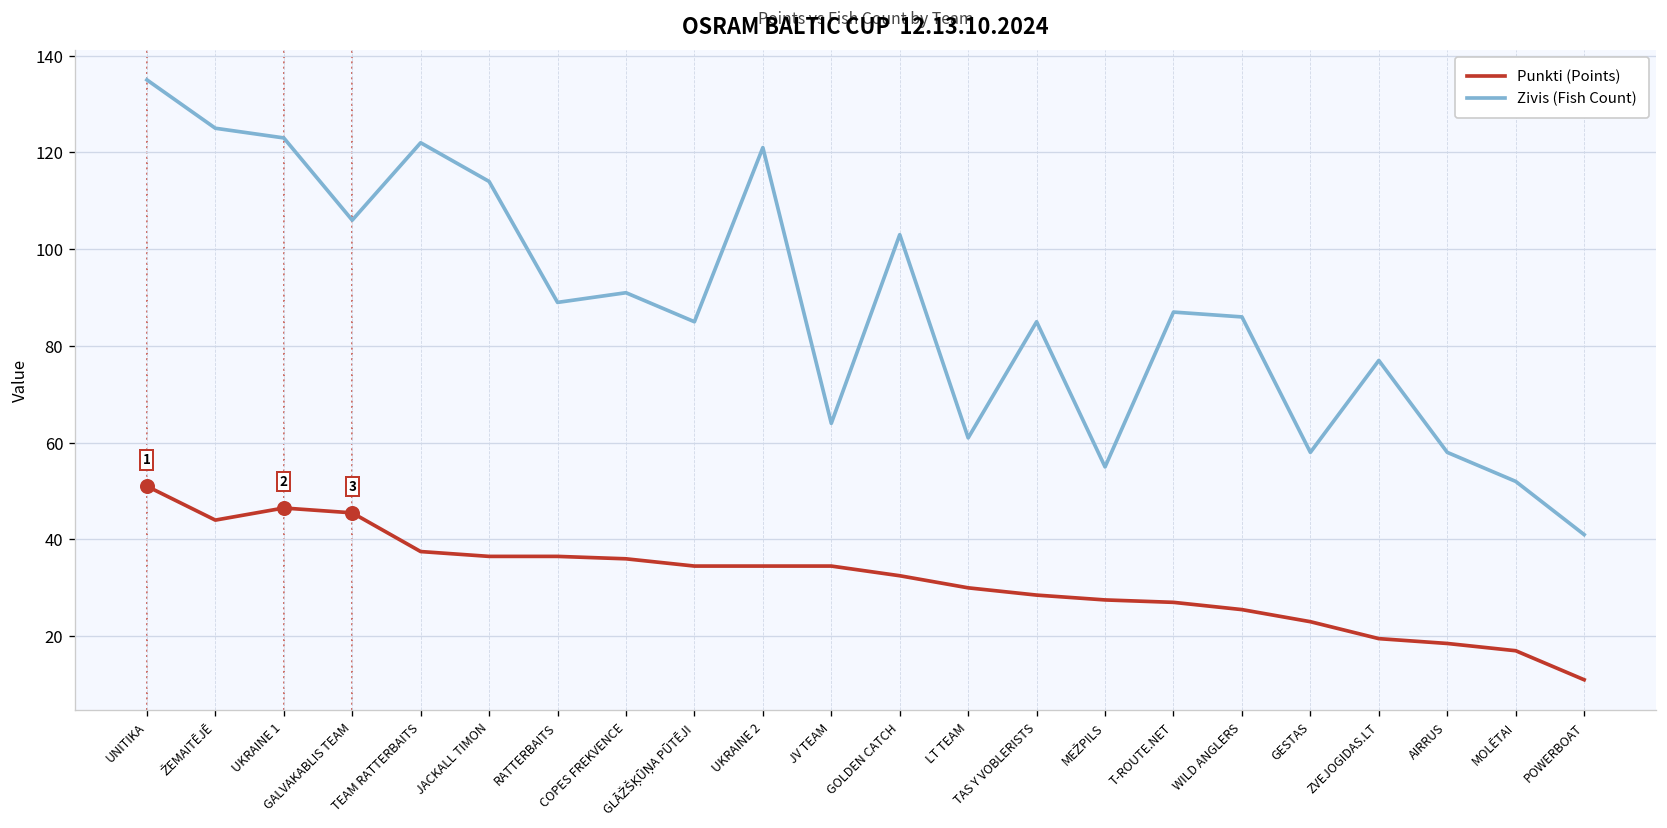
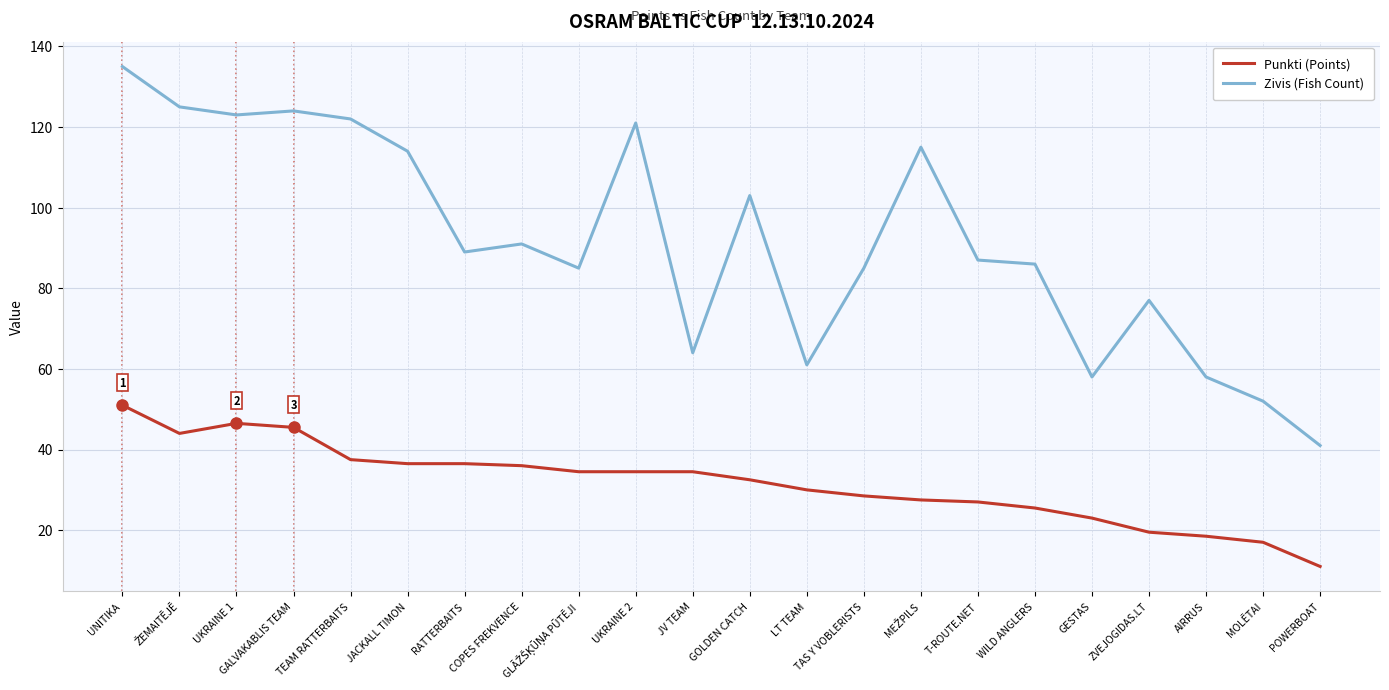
  {
    "Zivis (Fish Count)": {
      "UNITIKA": 135,
      "ŽEMAITĒJĒ": 125,
      "UKRAINE 1": 123,
-     "GALVAKABLIS TEAM": 106,
+     "GALVAKABLIS TEAM": 124,
      "TEAM RATTERBAITS": 122,
      "JACKALL TIMON": 114,
      "RATTERBAITS": 89,
      "COPES FREKVENCE": 91,
      "GLĀŽŠĶŪŅA PŪTĒJI": 85,
      "UKRAINE 2": 121,
      "JV TEAM": 64,
      "GOLDEN CATCH": 103,
      "LT TEAM": 61,
      "TAS Y VOBLERISTS": 85,
-     "MEŽPILS": 55,
+     "MEŽPILS": 115,
      "T-ROUTE.NET": 87,
      "WILD ANGLERS": 86,
      "GESTAS": 58,
      "ZVEJOGIDAS.LT": 77,
      "AIRRUS": 58,
      "MOLĒTAI": 52,
      "POWERBOAT": 41
    }
  }
